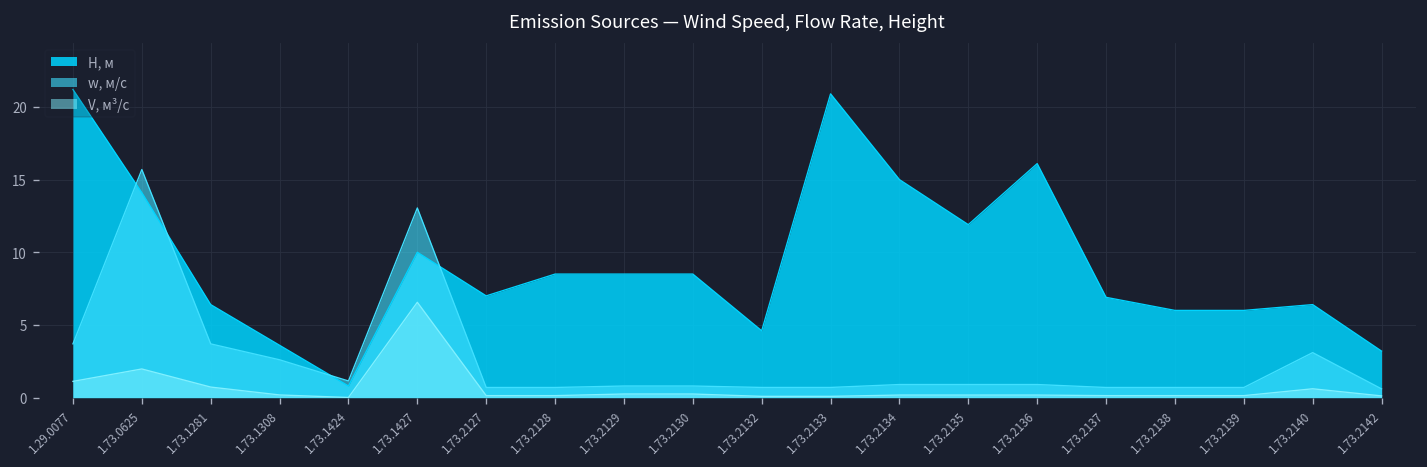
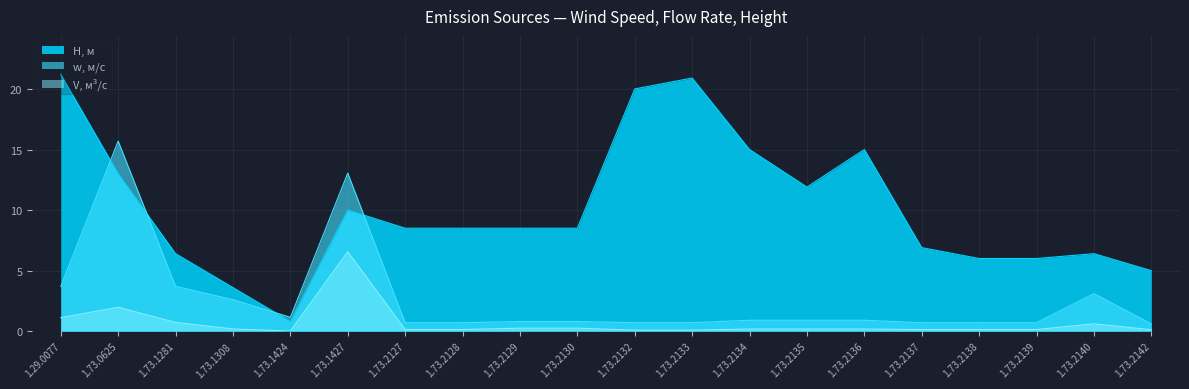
  {
    "H, м": {
-     "1.73.0625": 14.1,
+     "1.73.0625": 13.0,
      "1.73.1281": 6.4,
      "1.73.1308": 3.6,
      "1.73.1424": 0.8,
      "1.73.1427": 10.0,
-     "1.73.2127": 7.0,
+     "1.73.2127": 8.5,
      "1.73.2128": 8.5,
      "1.73.2129": 8.5,
      "1.73.2130": 8.5,
-     "1.73.2132": 4.6,
+     "1.73.2132": 20.0,
      "1.73.2133": 20.9,
      "1.73.2134": 15.0,
      "1.73.2135": 11.9,
-     "1.73.2136": 16.1,
+     "1.73.2136": 15.0,
      "1.73.2137": 6.9,
      "1.73.2138": 6.0,
      "1.73.2139": 6.0,
      "1.73.2140": 6.4,
-     "1.73.2142": 3.2
+     "1.73.2142": 5.0
    }
  }
